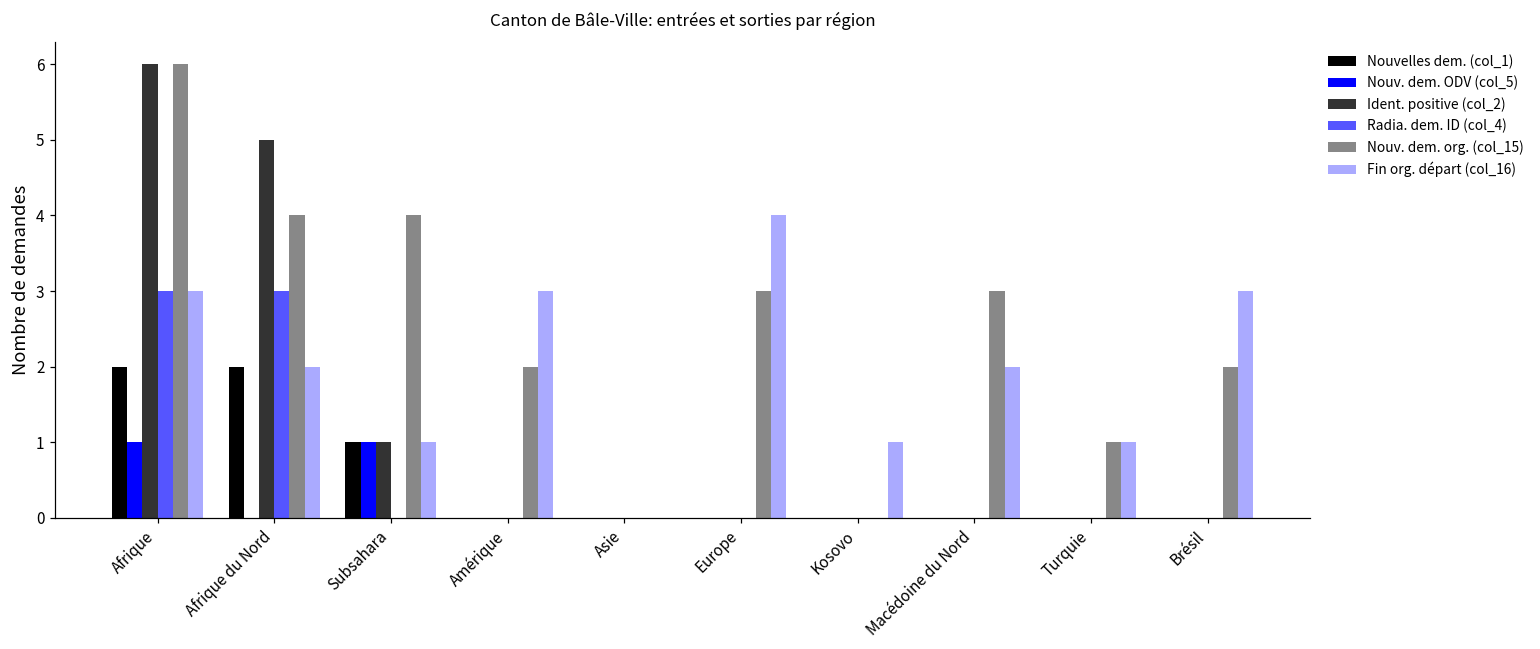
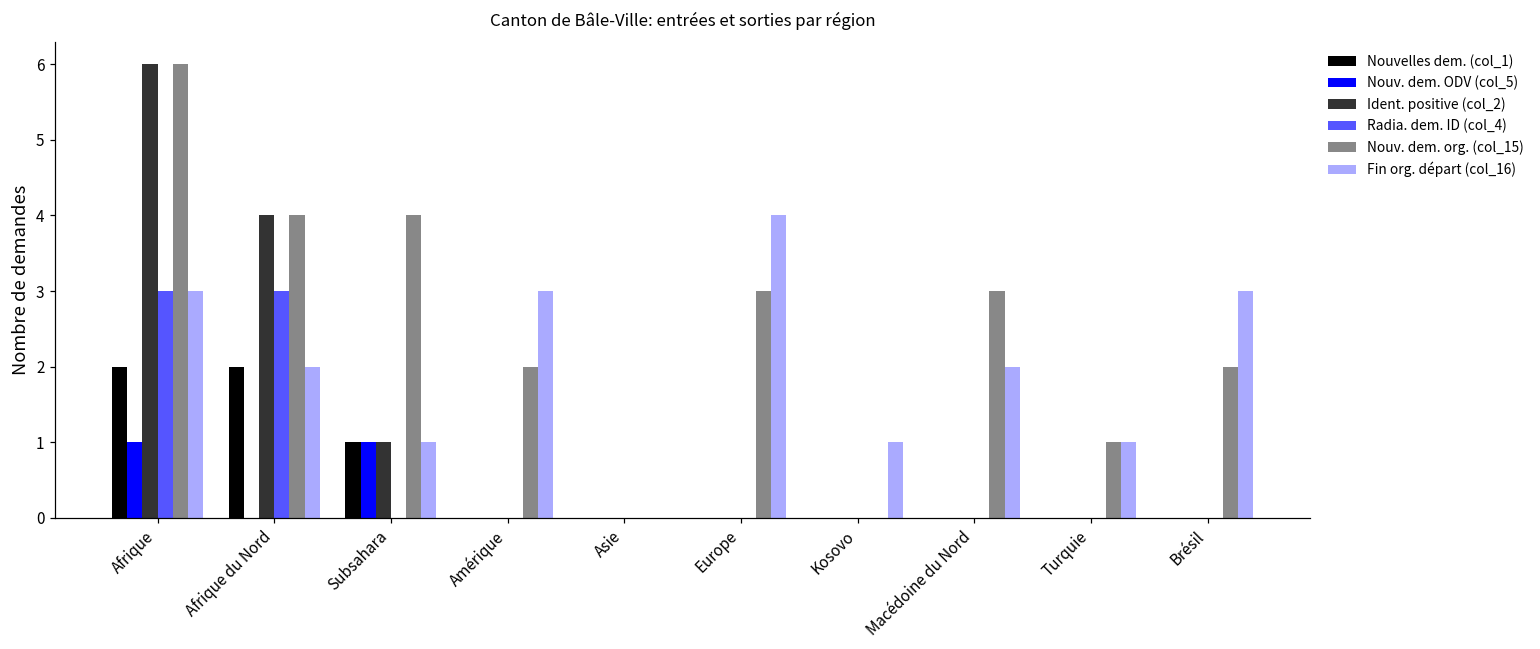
  {
    "Nouvelles dem. (col_1)": {
      "Afrique": 2,
      "Afrique du Nord": 2,
      "Subsahara": 1,
      "Amérique": 0,
      "Asie": 0,
      "Europe": 0,
      "Kosovo": 0,
      "Macédoine du Nord": 0,
      "Turquie": 0,
      "Brésil": 0
    },
    "Nouv. dem. ODV (col_5)": {
      "Afrique": 1,
      "Afrique du Nord": 0,
      "Subsahara": 1,
      "Amérique": 0,
      "Asie": 0,
      "Europe": 0,
      "Kosovo": 0,
      "Macédoine du Nord": 0,
      "Turquie": 0,
      "Brésil": 0
    },
    "Ident. positive (col_2)": {
      "Afrique": 6,
-     "Afrique du Nord": 5,
+     "Afrique du Nord": 4,
      "Subsahara": 1,
      "Amérique": 0,
      "Asie": 0,
      "Europe": 0,
      "Kosovo": 0,
      "Macédoine du Nord": 0,
      "Turquie": 0,
      "Brésil": 0
    },
    "Radia. dem. ID (col_4)": {
      "Afrique": 3,
      "Afrique du Nord": 3,
      "Subsahara": 0,
      "Amérique": 0,
      "Asie": 0,
      "Europe": 0,
      "Kosovo": 0,
      "Macédoine du Nord": 0,
      "Turquie": 0,
      "Brésil": 0
    },
    "Nouv. dem. org. (col_15)": {
      "Afrique": 6,
      "Afrique du Nord": 4,
      "Subsahara": 4,
      "Amérique": 2,
      "Asie": 0,
      "Europe": 3,
      "Kosovo": 0,
      "Macédoine du Nord": 3,
      "Turquie": 1,
      "Brésil": 2
    },
    "Fin org. départ (col_16)": {
      "Afrique": 3,
      "Afrique du Nord": 2,
      "Subsahara": 1,
      "Amérique": 3,
      "Asie": 0,
      "Europe": 4,
      "Kosovo": 1,
      "Macédoine du Nord": 2,
      "Turquie": 1,
      "Brésil": 3
    }
  }
